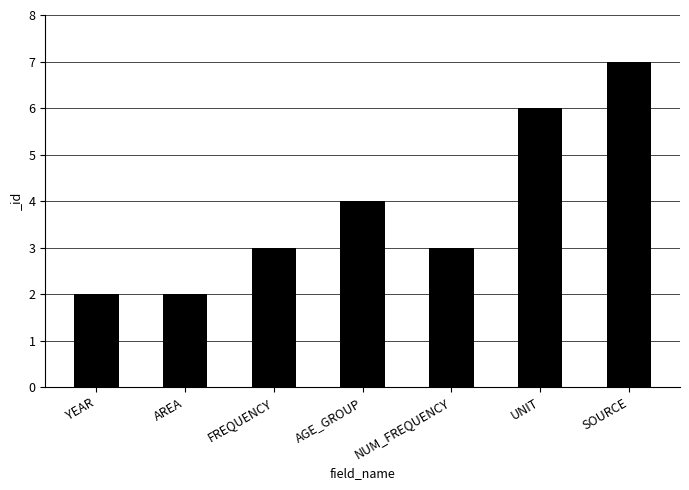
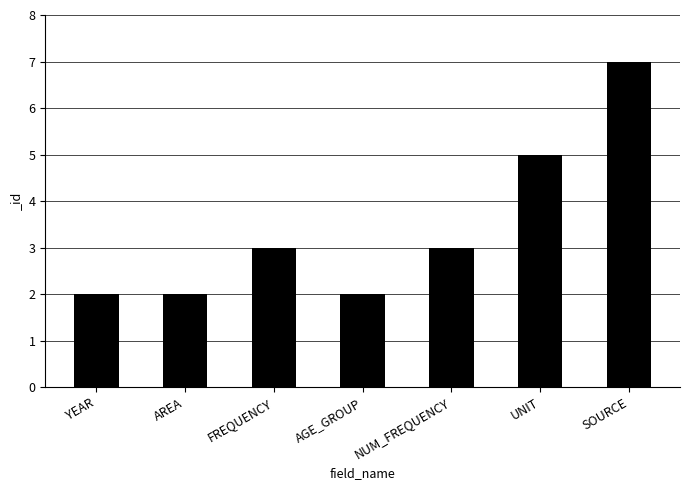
  {
    "YEAR": 2,
    "AREA": 2,
    "FREQUENCY": 3,
-   "AGE_GROUP": 4,
+   "AGE_GROUP": 2,
    "NUM_FREQUENCY": 3,
-   "UNIT": 6,
+   "UNIT": 5,
    "SOURCE": 7
  }
